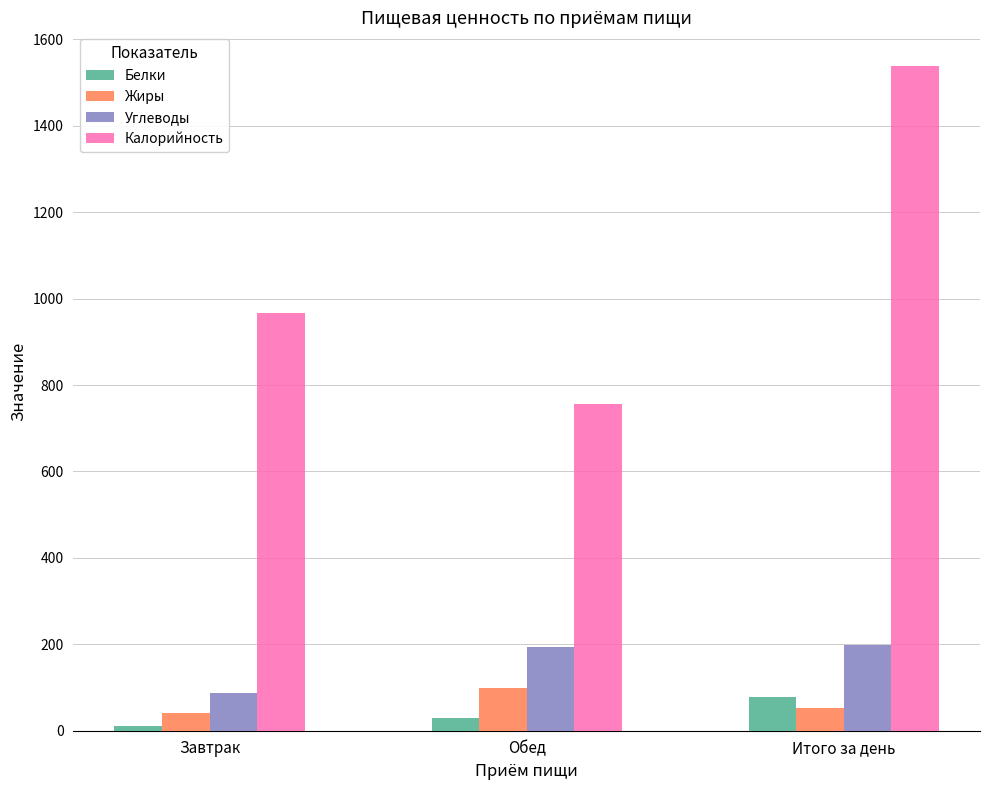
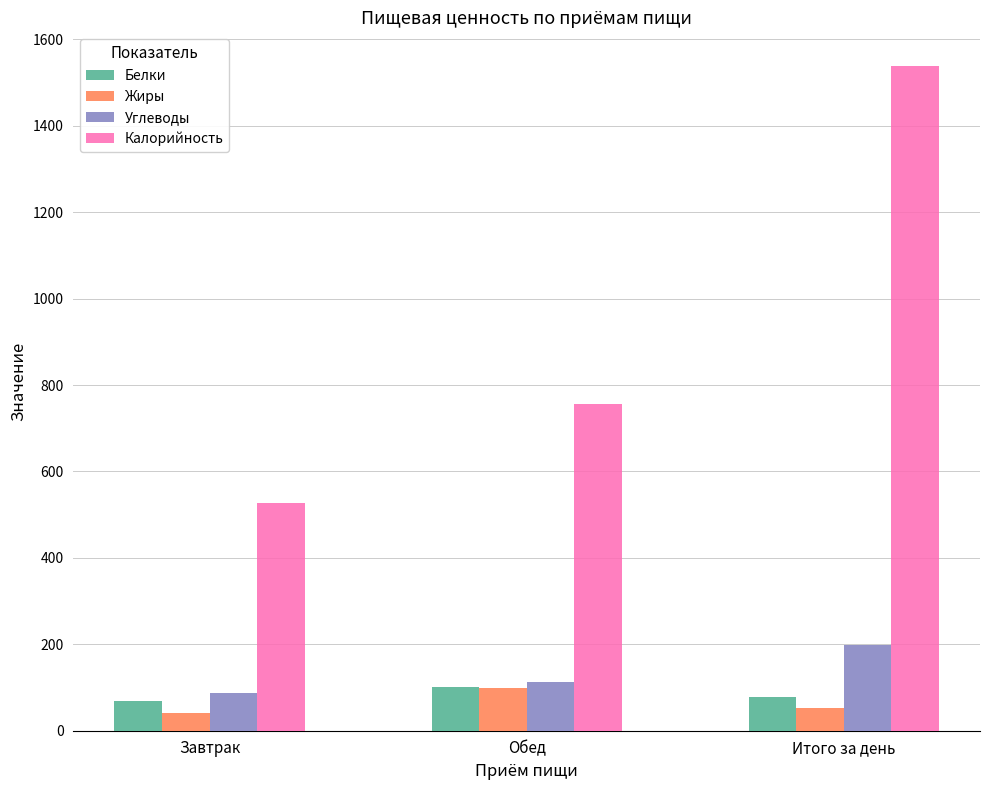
  {
    "Белки": {
-     "Завтрак": 10,
-     "Обед": 30,
+     "Завтрак": 70,
+     "Обед": 100,
      "Итого за день": 80
    },
    "Жиры": {
      "Завтрак": 40,
      "Обед": 100,
      "Итого за день": 50
    },
    "Углеводы": {
      "Завтрак": 90,
-     "Обед": 190,
+     "Обед": 110,
      "Итого за день": 200
    },
    "Калорийность": {
-     "Завтрак": 970,
+     "Завтрак": 530,
      "Обед": 760,
      "Итого за день": 1540
    }
  }
